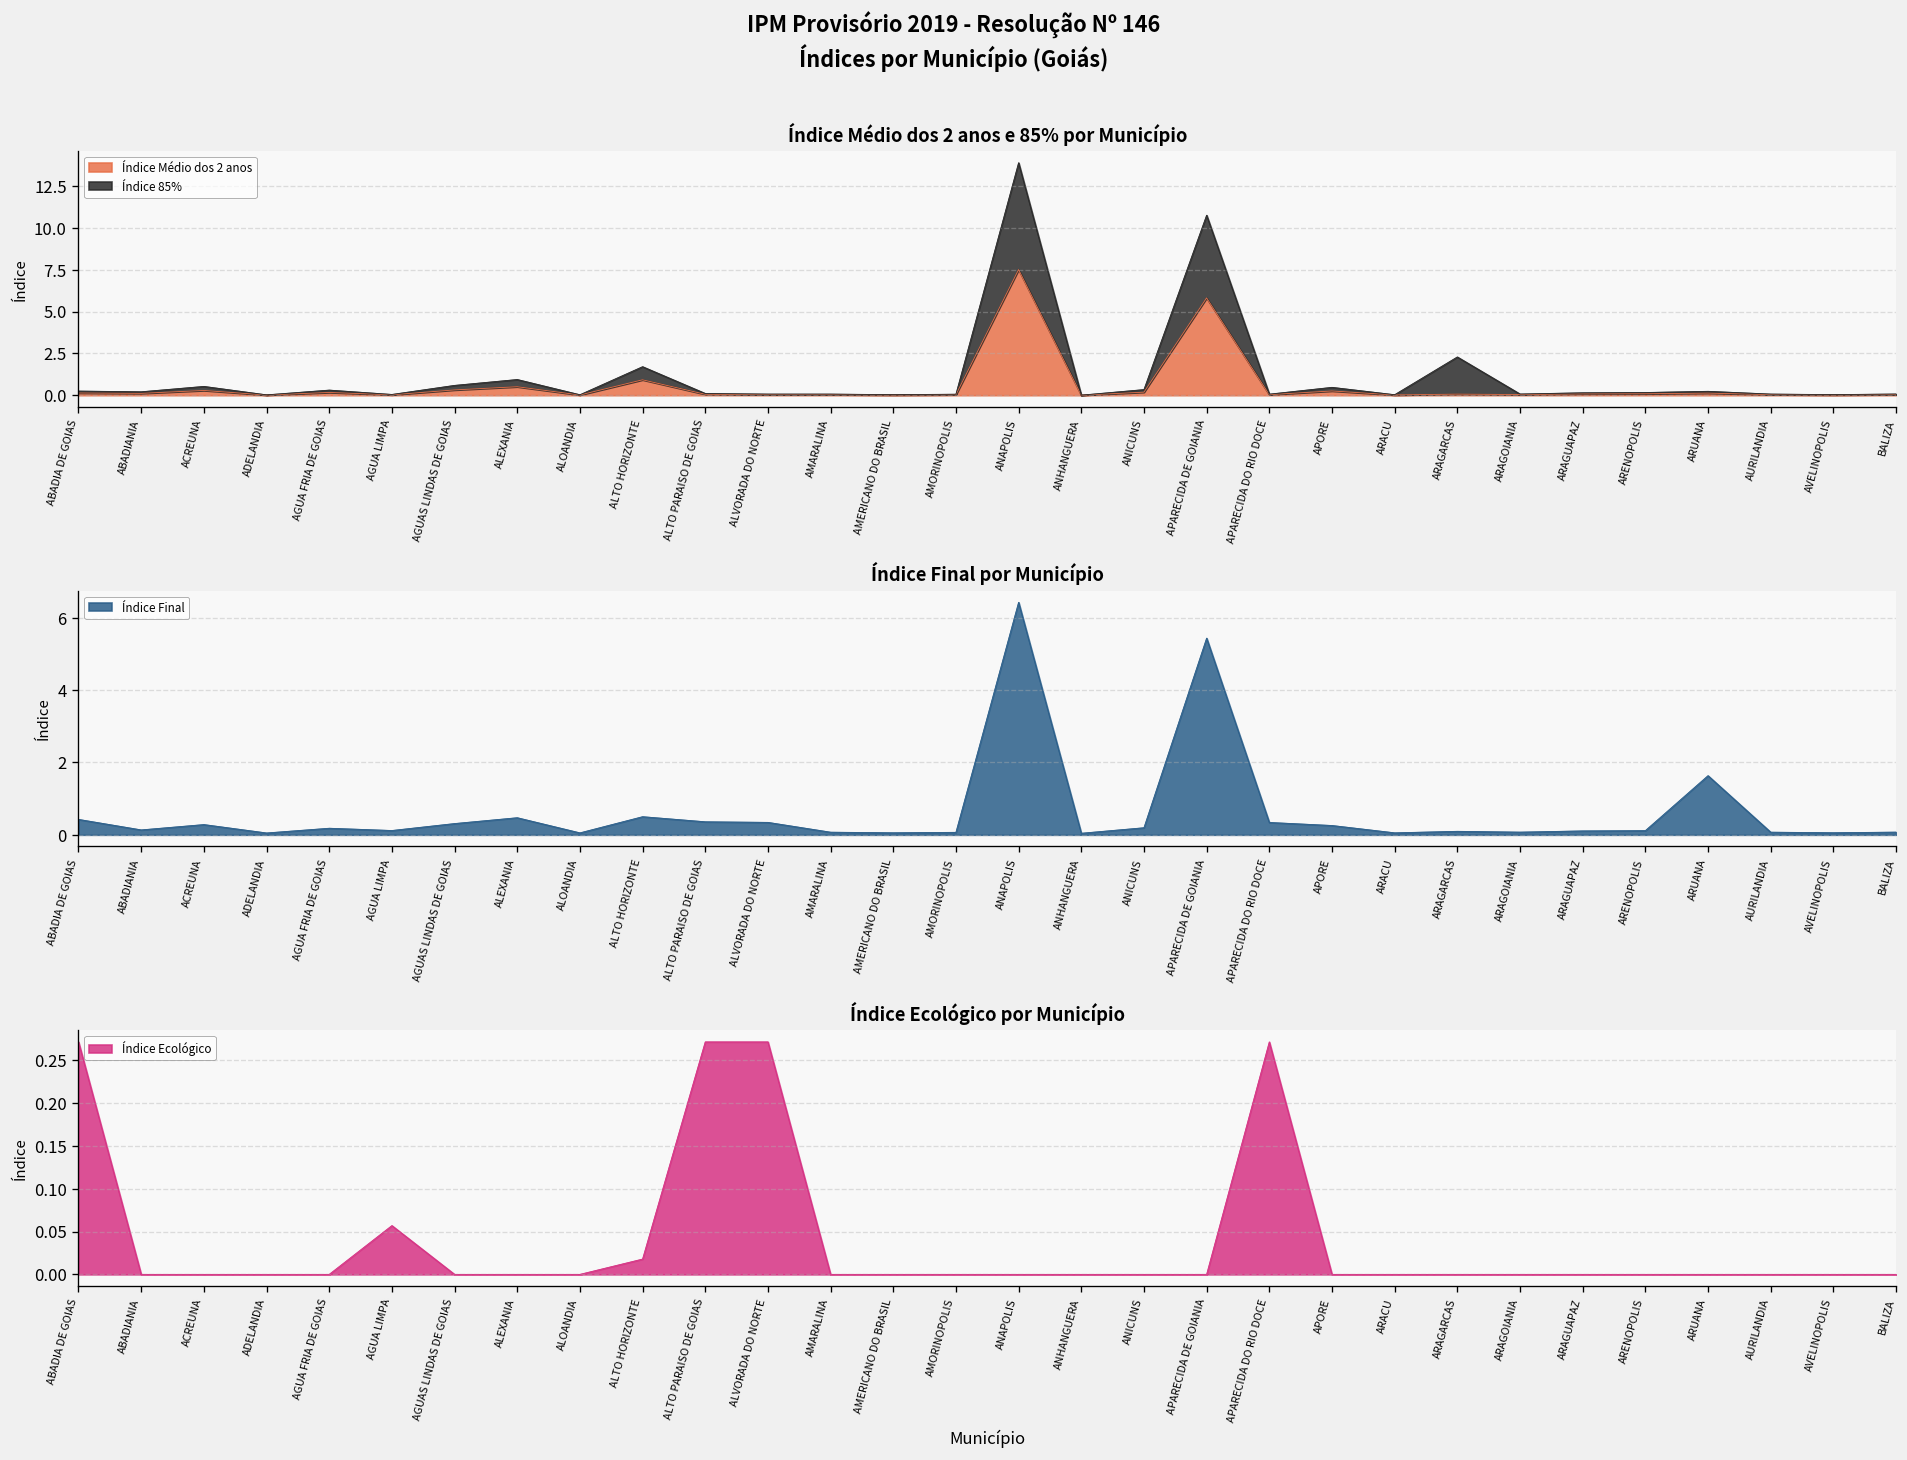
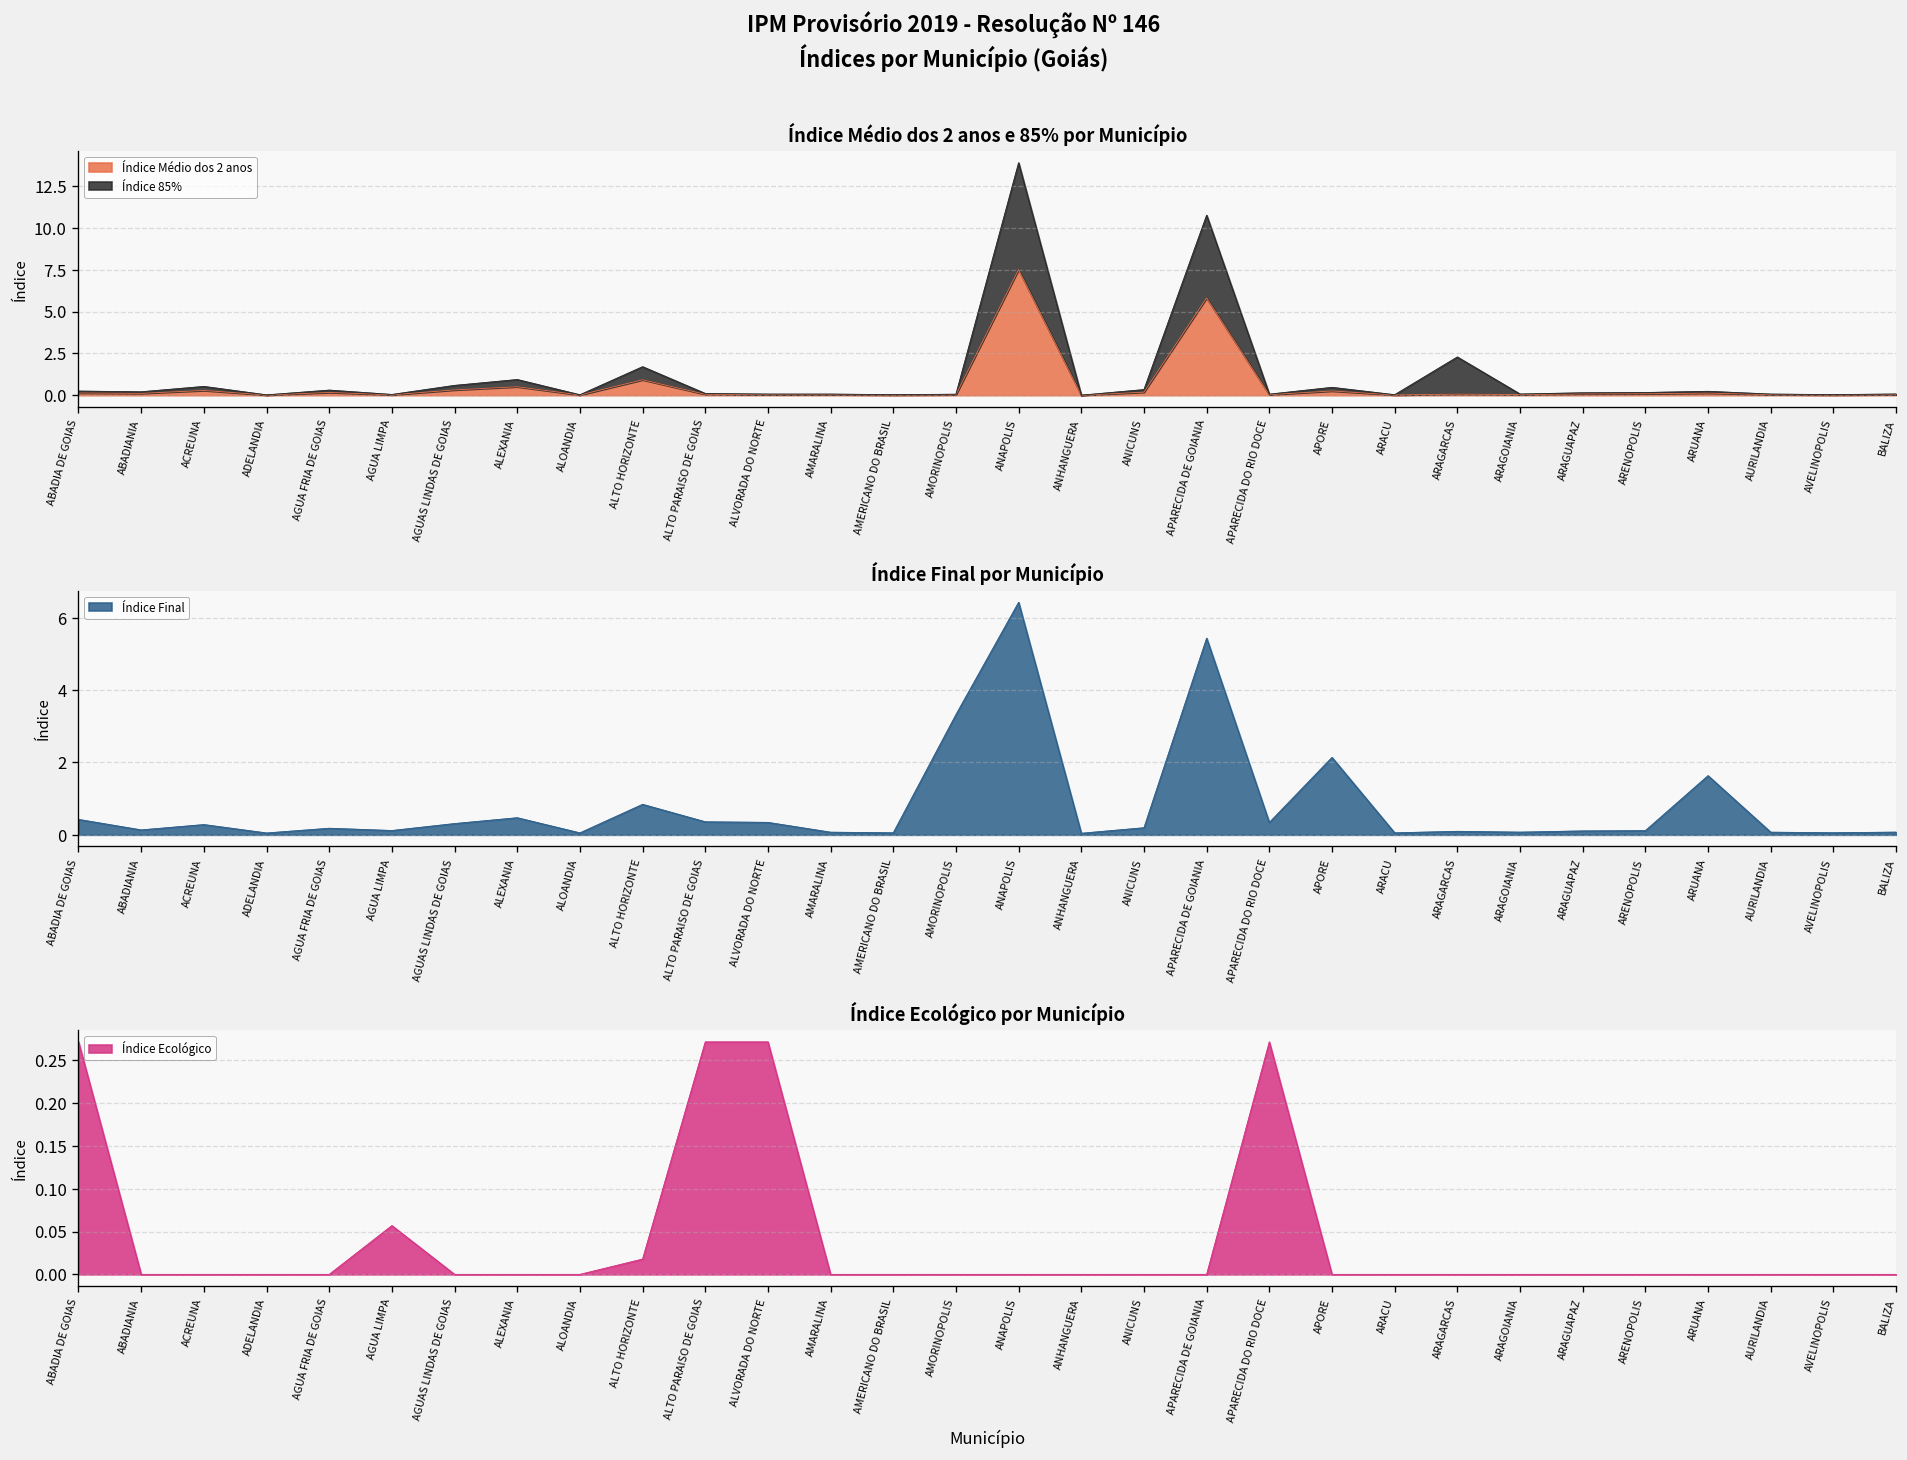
  {
    "Índice Médio dos 2 anos e 85% por Município": {
      "Índice Médio dos 2 anos": {
        "ACREUNA": 0.3,
        "AGUAS LINDAS DE GOIAS": 0.3,
        "ALEXANIA": 0.5,
        "ALTO HORIZONTE": 0.9,
        "ANAPOLIS": 7.5,
        "APARECIDA DE GOIANIA": 5.8,
        "APORE": 0.3,
        "ARAGARCAS": 0.1
      }
    },
    "Índice Final por Município": {
      "ABADIA DE GOIAS": 0.4,
      "ABADIANIA": 0.1,
      "ACREUNA": 0.3,
      "ADELANDIA": 0.1,
      "AGUA FRIA DE GOIAS": 0.2,
      "AGUA LIMPA": 0.1,
      "AGUAS LINDAS DE GOIAS": 0.3,
      "ALEXANIA": 0.5,
      "ALOANDIA": 0.1,
-     "ALTO HORIZONTE": 0.5,
+     "ALTO HORIZONTE": 0.8,
      "ALTO PARAISO DE GOIAS": 0.4,
      "ALVORADA DO NORTE": 0.3,
      "AMARALINA": 0.1,
      "AMERICANO DO BRASIL": 0.1,
-     "AMORINOPOLIS": 0.1,
+     "AMORINOPOLIS": 3.3,
      "ANAPOLIS": 6.4,
      "ANHANGUERA": 0.0,
      "ANICUNS": 0.2,
      "APARECIDA DE GOIANIA": 5.4,
      "APARECIDA DO RIO DOCE": 0.3,
-     "APORE": 0.3,
+     "APORE": 2.1,
      "ARACU": 0.1,
      "ARAGARCAS": 0.1,
      "ARAGOIANIA": 0.1,
      "ARAGUAPAZ": 0.1,
      "ARENOPOLIS": 0.1,
      "ARUANA": 1.6,
      "AURILANDIA": 0.1,
      "AVELINOPOLIS": 0.1,
      "BALIZA": 0.1
    },
    "Índice Ecológico por Município": {
      "ABADIA DE GOIAS": 0.27,
      "ABADIANIA": 0.00,
      "ACREUNA": 0.00,
      "ADELANDIA": 0.00,
      "AGUA FRIA DE GOIAS": 0.00,
      "AGUA LIMPA": 0.06,
      "AGUAS LINDAS DE GOIAS": 0.00,
      "ALEXANIA": 0.00,
      "ALOANDIA": 0.00,
      "ALTO HORIZONTE": 0.02,
      "ALTO PARAISO DE GOIAS": 0.27,
      "ALVORADA DO NORTE": 0.27,
      "AMARALINA": 0.00,
      "AMERICANO DO BRASIL": 0.00,
      "AMORINOPOLIS": 0.00,
      "ANAPOLIS": 0.00,
      "ANHANGUERA": 0.00,
      "ANICUNS": 0.00,
      "APARECIDA DE GOIANIA": 0.00,
      "APARECIDA DO RIO DOCE": 0.27,
      "APORE": 0.00,
      "ARACU": 0.00,
      "ARAGARCAS": 0.00,
      "ARAGOIANIA": 0.00,
      "ARAGUAPAZ": 0.00,
      "ARENOPOLIS": 0.00,
      "ARUANA": 0.00,
      "AURILANDIA": 0.00,
      "AVELINOPOLIS": 0.00,
      "BALIZA": 0.00
    }
  }
